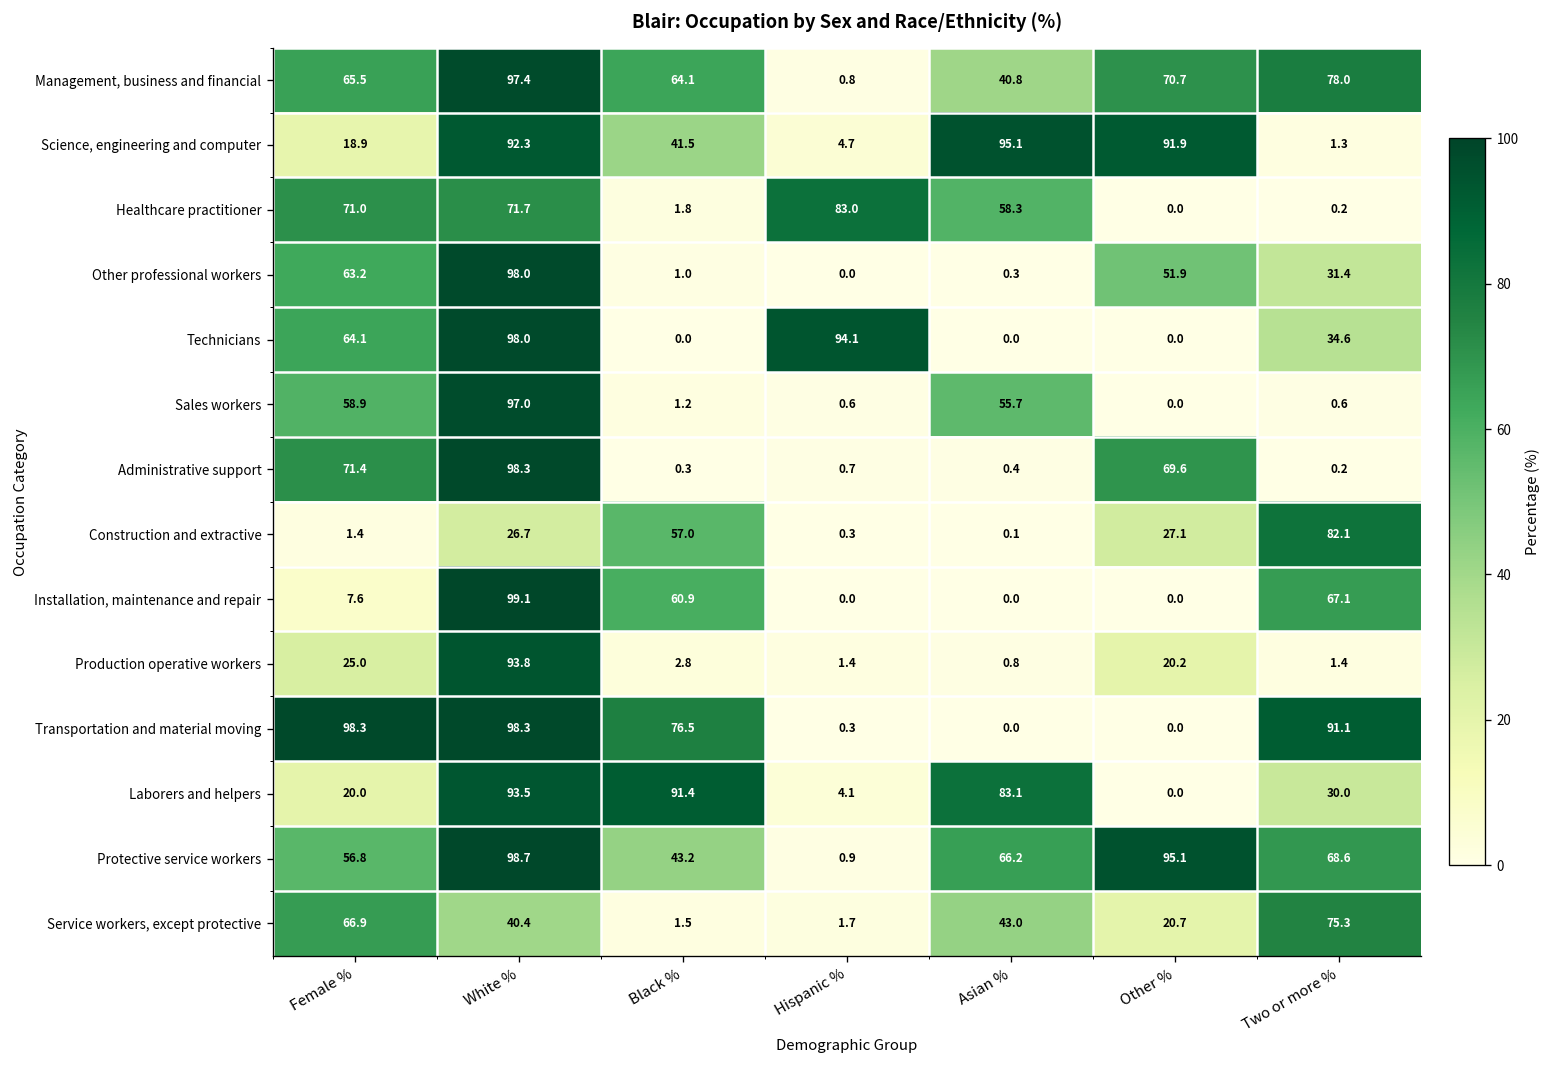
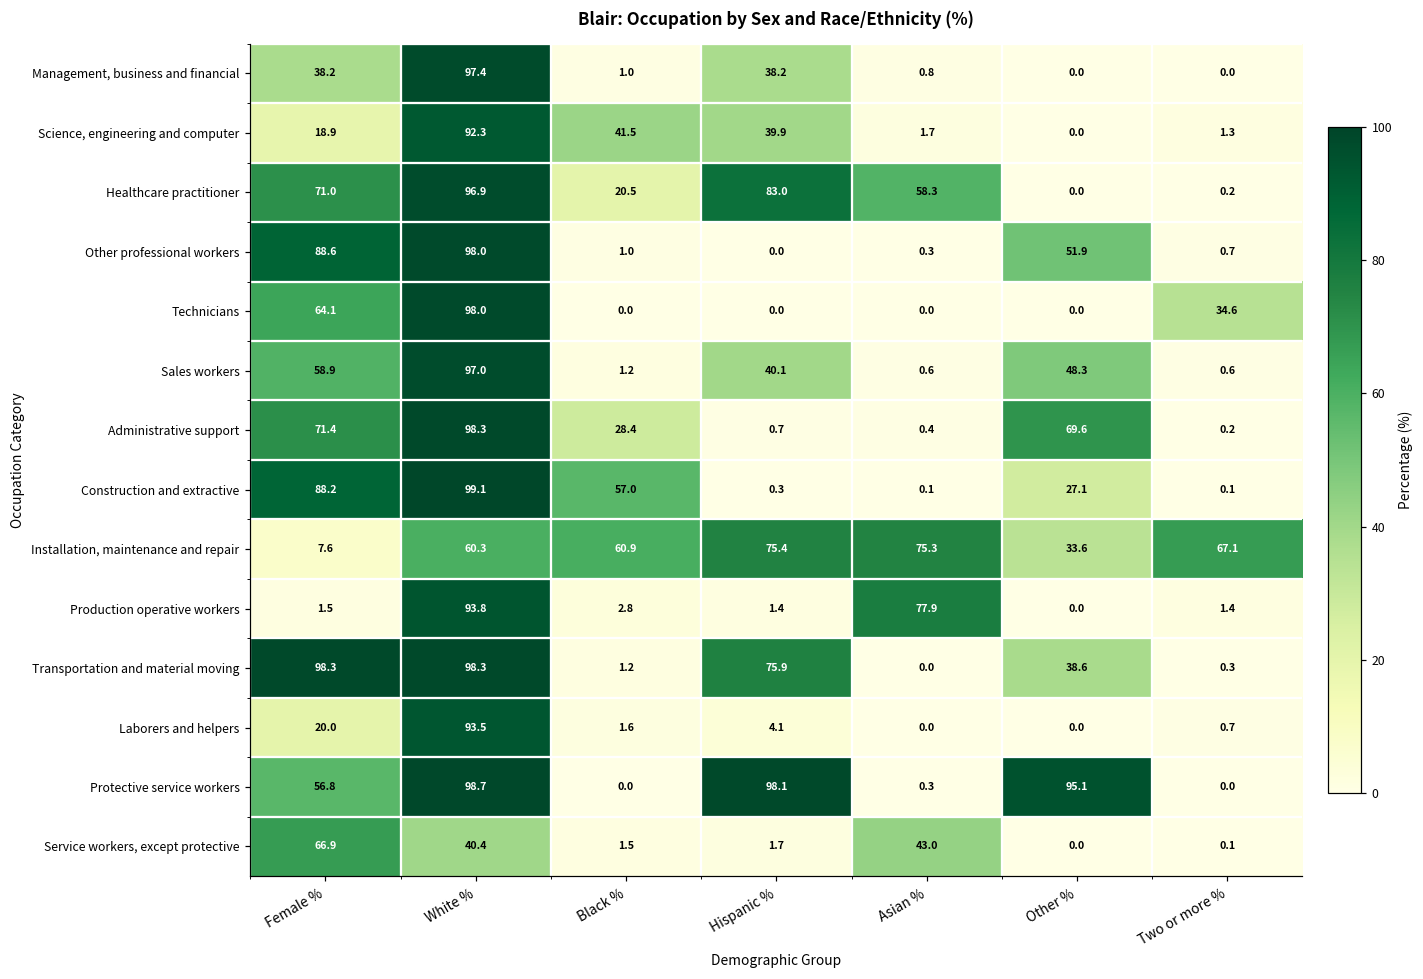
  {
    "Management, business and financial": {
-     "Female %": 65.5,
+     "Female %": 38.2,
      "White %": 97.4,
-     "Black %": 64.1,
-     "Hispanic %": 0.8,
-     "Asian %": 40.8,
-     "Other %": 70.7,
-     "Two or more %": 78.0
+     "Black %": 1.0,
+     "Hispanic %": 38.2,
+     "Asian %": 0.8,
+     "Other %": 0.0,
+     "Two or more %": 0.0
    },
    "Science, engineering and computer": {
      "Female %": 18.9,
      "White %": 92.3,
      "Black %": 41.5,
-     "Hispanic %": 4.7,
-     "Asian %": 95.1,
-     "Other %": 91.9,
+     "Hispanic %": 39.9,
+     "Asian %": 1.7,
+     "Other %": 0.0,
      "Two or more %": 1.3
    },
    "Healthcare practitioner": {
      "Female %": 71.0,
-     "White %": 71.7,
-     "Black %": 1.8,
+     "White %": 96.9,
+     "Black %": 20.5,
      "Hispanic %": 83.0,
      "Asian %": 58.3,
      "Other %": 0.0,
      "Two or more %": 0.2
    },
    "Other professional workers": {
-     "Female %": 63.2,
+     "Female %": 88.6,
      "White %": 98.0,
      "Black %": 1.0,
      "Hispanic %": 0.0,
      "Asian %": 0.3,
      "Other %": 51.9,
-     "Two or more %": 31.4
+     "Two or more %": 0.7
    },
    "Technicians": {
      "Female %": 64.1,
      "White %": 98.0,
      "Black %": 0.0,
-     "Hispanic %": 94.1,
+     "Hispanic %": 0.0,
      "Asian %": 0.0,
      "Other %": 0.0,
      "Two or more %": 34.6
    },
    "Sales workers": {
      "Female %": 58.9,
      "White %": 97.0,
      "Black %": 1.2,
-     "Hispanic %": 0.6,
-     "Asian %": 55.7,
-     "Other %": 0.0,
+     "Hispanic %": 40.1,
+     "Asian %": 0.6,
+     "Other %": 48.3,
      "Two or more %": 0.6
    },
    "Administrative support": {
      "Female %": 71.4,
      "White %": 98.3,
-     "Black %": 0.3,
+     "Black %": 28.4,
      "Hispanic %": 0.7,
      "Asian %": 0.4,
      "Other %": 69.6,
      "Two or more %": 0.2
    },
    "Construction and extractive": {
-     "Female %": 1.4,
-     "White %": 26.7,
+     "Female %": 88.2,
+     "White %": 99.1,
      "Black %": 57.0,
      "Hispanic %": 0.3,
      "Asian %": 0.1,
      "Other %": 27.1,
-     "Two or more %": 82.1
+     "Two or more %": 0.1
    },
    "Installation, maintenance and repair": {
      "Female %": 7.6,
-     "White %": 99.1,
+     "White %": 60.3,
      "Black %": 60.9,
-     "Hispanic %": 0.0,
-     "Asian %": 0.0,
-     "Other %": 0.0,
+     "Hispanic %": 75.4,
+     "Asian %": 75.3,
+     "Other %": 33.6,
      "Two or more %": 67.1
    },
    "Production operative workers": {
-     "Female %": 25.0,
+     "Female %": 1.5,
      "White %": 93.8,
      "Black %": 2.8,
      "Hispanic %": 1.4,
-     "Asian %": 0.8,
-     "Other %": 20.2,
+     "Asian %": 77.9,
+     "Other %": 0.0,
      "Two or more %": 1.4
    },
    "Transportation and material moving": {
      "Female %": 98.3,
      "White %": 98.3,
-     "Black %": 76.5,
-     "Hispanic %": 0.3,
+     "Black %": 1.2,
+     "Hispanic %": 75.9,
      "Asian %": 0.0,
-     "Other %": 0.0,
-     "Two or more %": 91.1
+     "Other %": 38.6,
+     "Two or more %": 0.3
    },
    "Laborers and helpers": {
      "Female %": 20.0,
      "White %": 93.5,
-     "Black %": 91.4,
+     "Black %": 1.6,
      "Hispanic %": 4.1,
-     "Asian %": 83.1,
+     "Asian %": 0.0,
      "Other %": 0.0,
-     "Two or more %": 30.0
+     "Two or more %": 0.7
    },
    "Protective service workers": {
      "Female %": 56.8,
      "White %": 98.7,
-     "Black %": 43.2,
-     "Hispanic %": 0.9,
-     "Asian %": 66.2,
+     "Black %": 0.0,
+     "Hispanic %": 98.1,
+     "Asian %": 0.3,
      "Other %": 95.1,
-     "Two or more %": 68.6
+     "Two or more %": 0.0
    },
    "Service workers, except protective": {
      "Female %": 66.9,
      "White %": 40.4,
      "Black %": 1.5,
      "Hispanic %": 1.7,
      "Asian %": 43.0,
-     "Other %": 20.7,
-     "Two or more %": 75.3
+     "Other %": 0.0,
+     "Two or more %": 0.1
    }
  }
